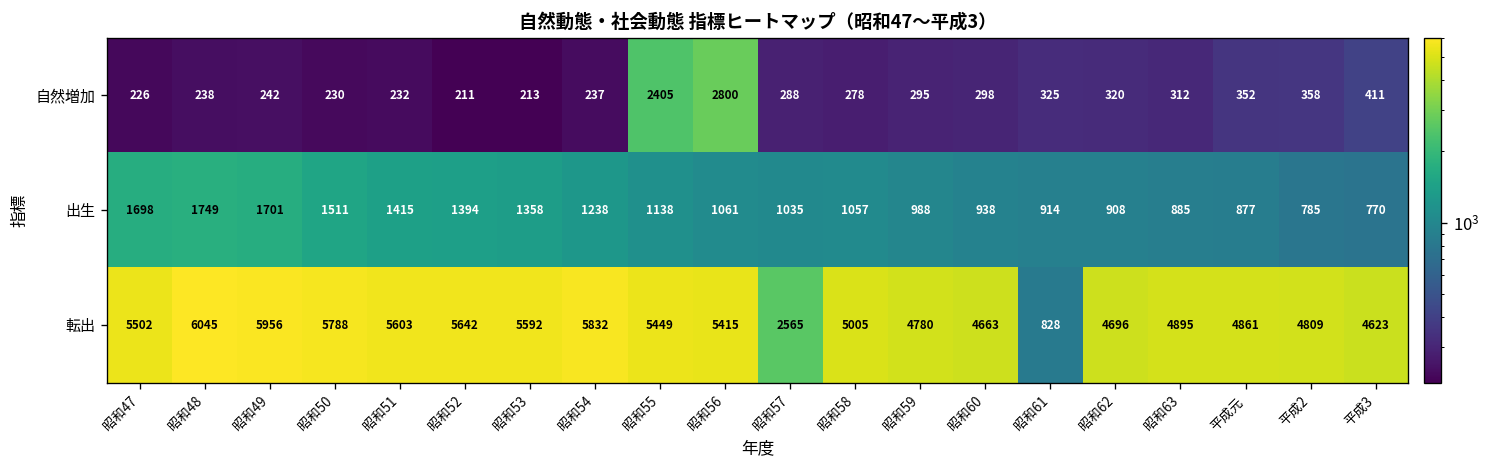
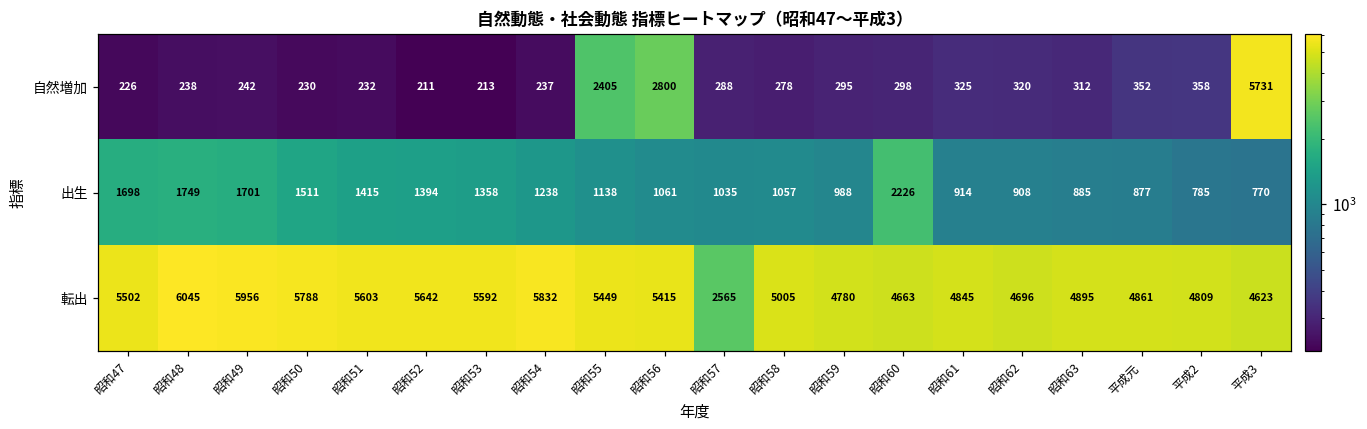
  {
    "自然増加": {
      "昭和47": 226,
      "昭和48": 238,
      "昭和49": 242,
      "昭和50": 230,
      "昭和51": 232,
      "昭和52": 211,
      "昭和53": 213,
      "昭和54": 237,
      "昭和55": 2405,
      "昭和56": 2800,
      "昭和57": 288,
      "昭和58": 278,
      "昭和59": 295,
      "昭和60": 298,
      "昭和61": 325,
      "昭和62": 320,
      "昭和63": 312,
      "平成元": 352,
      "平成2": 358,
-     "平成3": 411
+     "平成3": 5731
    },
    "出生": {
      "昭和47": 1698,
      "昭和48": 1749,
      "昭和49": 1701,
      "昭和50": 1511,
      "昭和51": 1415,
      "昭和52": 1394,
      "昭和53": 1358,
      "昭和54": 1238,
      "昭和55": 1138,
      "昭和56": 1061,
      "昭和57": 1035,
      "昭和58": 1057,
      "昭和59": 988,
-     "昭和60": 938,
+     "昭和60": 2226,
      "昭和61": 914,
      "昭和62": 908,
      "昭和63": 885,
      "平成元": 877,
      "平成2": 785,
      "平成3": 770
    },
    "転出": {
      "昭和47": 5502,
      "昭和48": 6045,
      "昭和49": 5956,
      "昭和50": 5788,
      "昭和51": 5603,
      "昭和52": 5642,
      "昭和53": 5592,
      "昭和54": 5832,
      "昭和55": 5449,
      "昭和56": 5415,
      "昭和57": 2565,
      "昭和58": 5005,
      "昭和59": 4780,
      "昭和60": 4663,
-     "昭和61": 828,
+     "昭和61": 4845,
      "昭和62": 4696,
      "昭和63": 4895,
      "平成元": 4861,
      "平成2": 4809,
      "平成3": 4623
    }
  }
